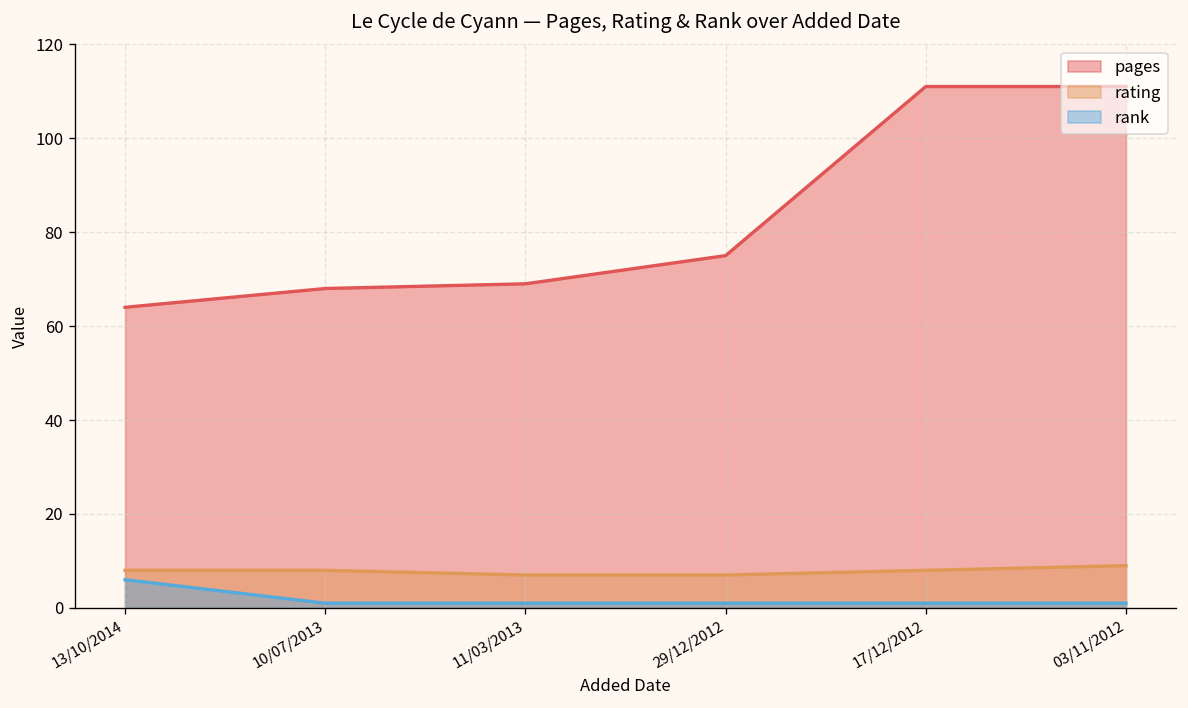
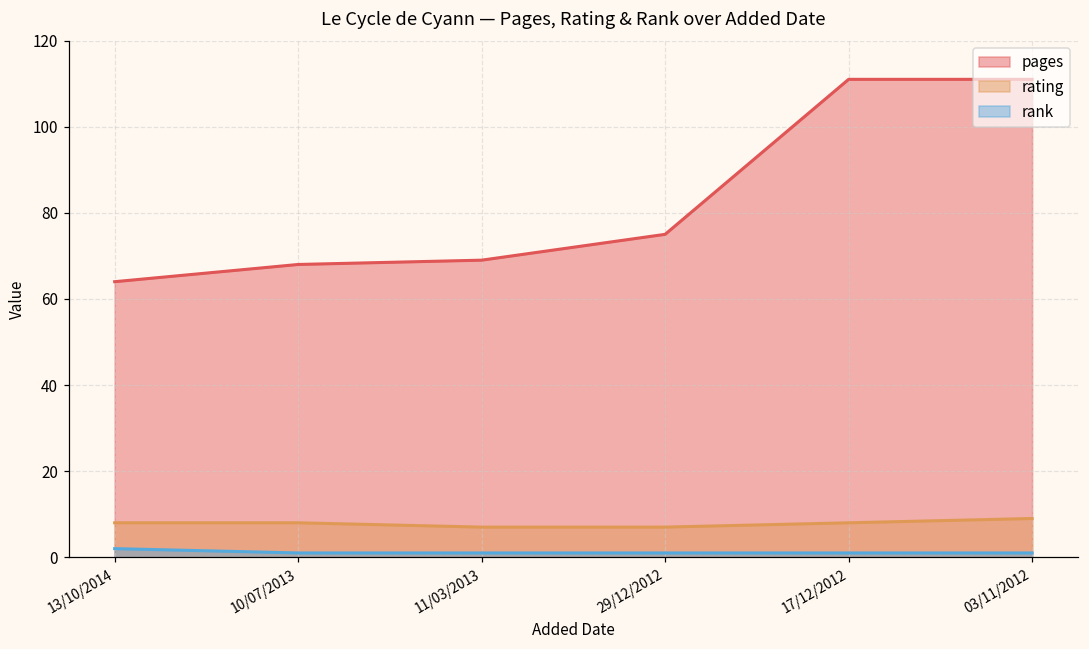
  {
    "rank": {
-     "13/10/2014": 6,
+     "13/10/2014": 2,
      "10/07/2013": 1,
      "11/03/2013": 1,
      "29/12/2012": 1,
      "17/12/2012": 1,
      "03/11/2012": 1
    }
  }
